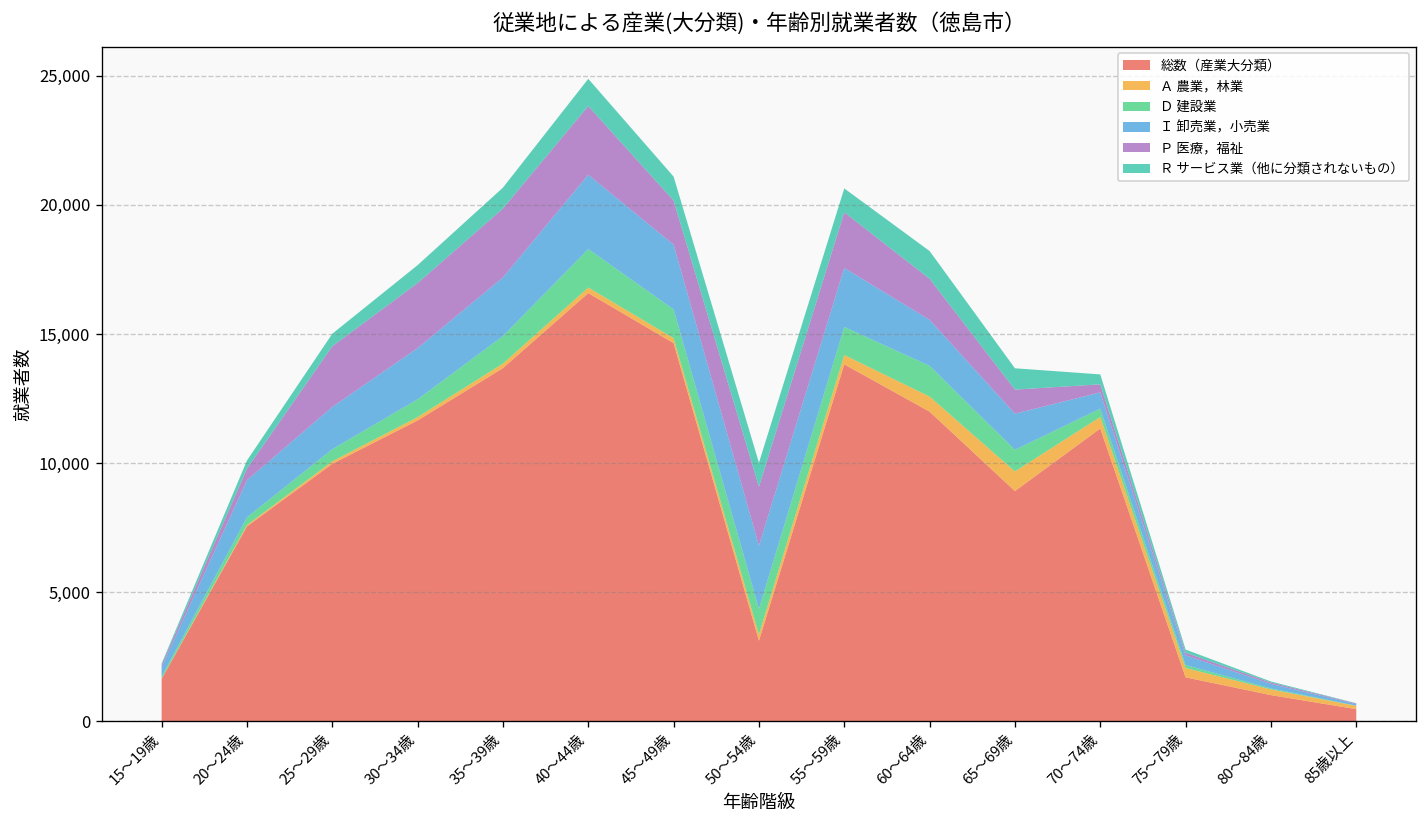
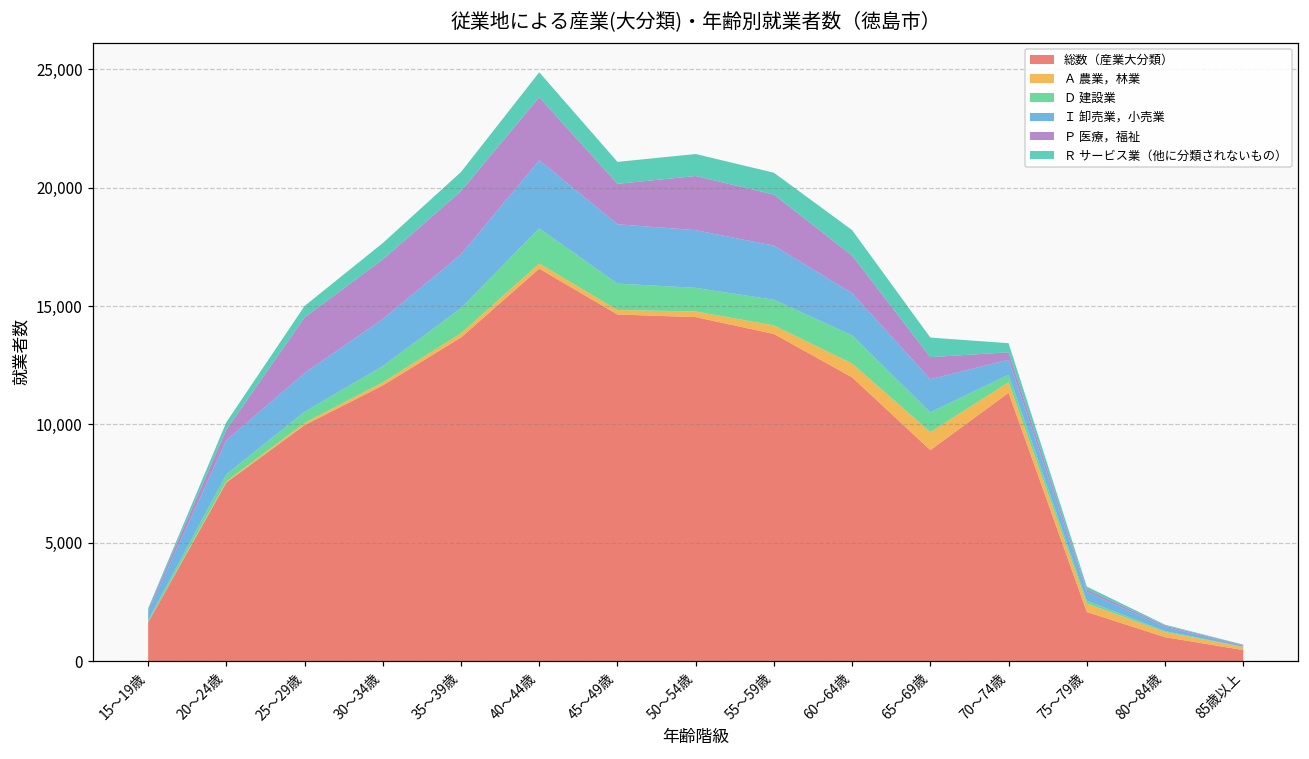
  {
    "総数（産業大分類）": {
      "30～34歳": "11,700",
      "35～39歳": "13,700",
      "40～44歳": "16,600",
      "45～49歳": "14,600",
-     "50～54歳": "3,100",
+     "50～54歳": "14,500",
      "55～59歳": "13,800",
      "60～64歳": "12,000",
      "65～69歳": "8,900",
      "70～74歳": "11,300",
-     "75～79歳": "1,700",
+     "75～79歳": "2,100",
      "80～84歳": "1,000",
      "85歳以上": "500"
    },
    "Ａ 農業，林業": {
      "30～34歳": "100",
      "35～39歳": "200",
      "40～44歳": "200",
      "45～49歳": "200",
      "50～54歳": "200",
      "55～59歳": "400",
      "60～64歳": "600",
      "65～69歳": "800",
      "70～74歳": "400"
    },
    "Ｉ 卸売業，小売業": {
      "20～24歳": "1,400",
      "25～29歳": "1,600",
      "30～34歳": "2,000",
      "35～39歳": "2,300",
      "40～44歳": "2,900",
      "45～49歳": "2,500",
      "50～54歳": "2,400",
      "55～59歳": "2,300",
      "60～64歳": "1,800",
      "65～69歳": "1,400",
      "70～74歳": "600"
    },
    "Ｐ 医療，福祉": {
      "20～24歳": "400",
      "25～29歳": "2,400",
      "30～34歳": "2,500",
      "35～39歳": "2,700",
      "40～44歳": "2,700",
      "45～49歳": "1,700",
      "50～54歳": "2,300",
      "55～59歳": "2,200",
      "60～64歳": "1,600",
      "65～69歳": "900",
      "70～74歳": "300"
    }
  }
